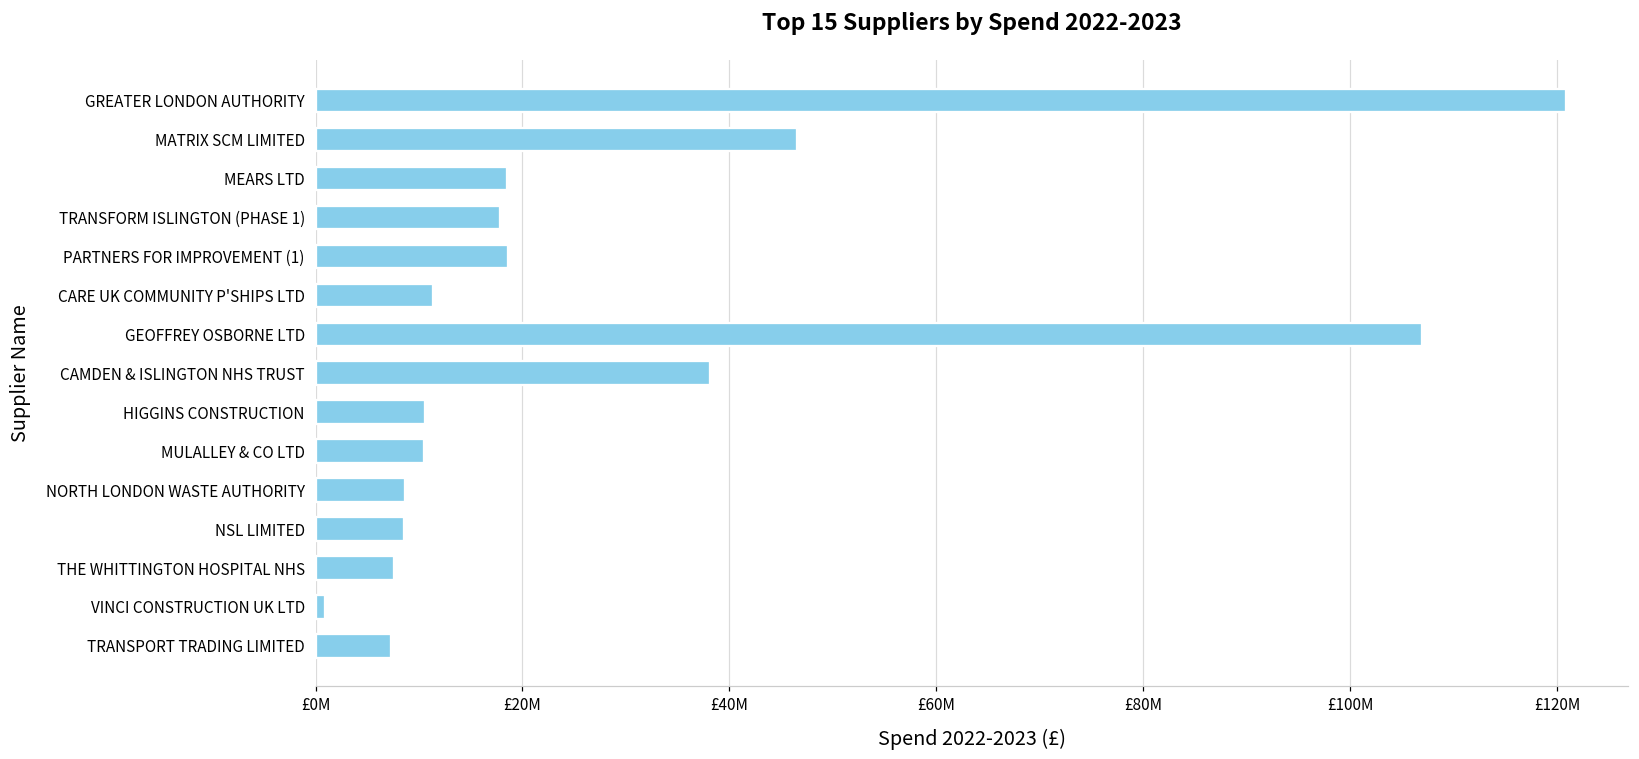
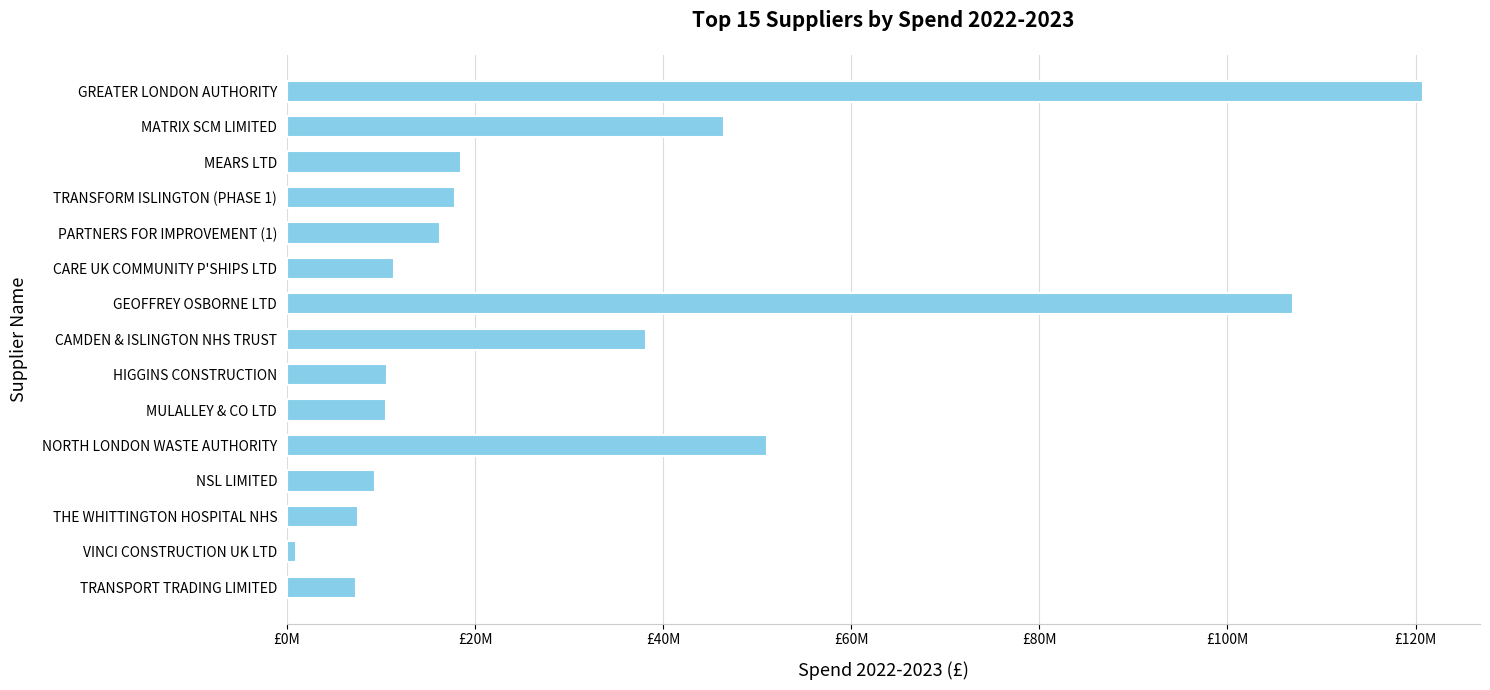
  {
    "GREATER LONDON AUTHORITY": "£121000000",
    "MATRIX SCM LIMITED": "£47000000",
    "MEARS LTD": "£18000000",
    "TRANSFORM ISLINGTON (PHASE 1)": "£18000000",
-   "PARTNERS FOR IMPROVEMENT (1)": "£19000000",
+   "PARTNERS FOR IMPROVEMENT (1)": "£16000000",
    "CARE UK COMMUNITY P'SHIPS LTD": "£11000000",
    "GEOFFREY OSBORNE LTD": "£107000000",
    "CAMDEN & ISLINGTON NHS TRUST": "£38000000",
    "HIGGINS CONSTRUCTION": "£11000000",
    "MULALLEY & CO LTD": "£11000000",
-   "NORTH LONDON WASTE AUTHORITY": "£9000000",
-   "NSL LIMITED": "£8500000",
+   "NORTH LONDON WASTE AUTHORITY": "£51000000",
+   "NSL LIMITED": "£9400000",
    "THE WHITTINGTON HOSPITAL NHS": "£8000000",
    "VINCI CONSTRUCTION UK LTD": "£1000000",
    "TRANSPORT TRADING LIMITED": "£7000000"
  }
